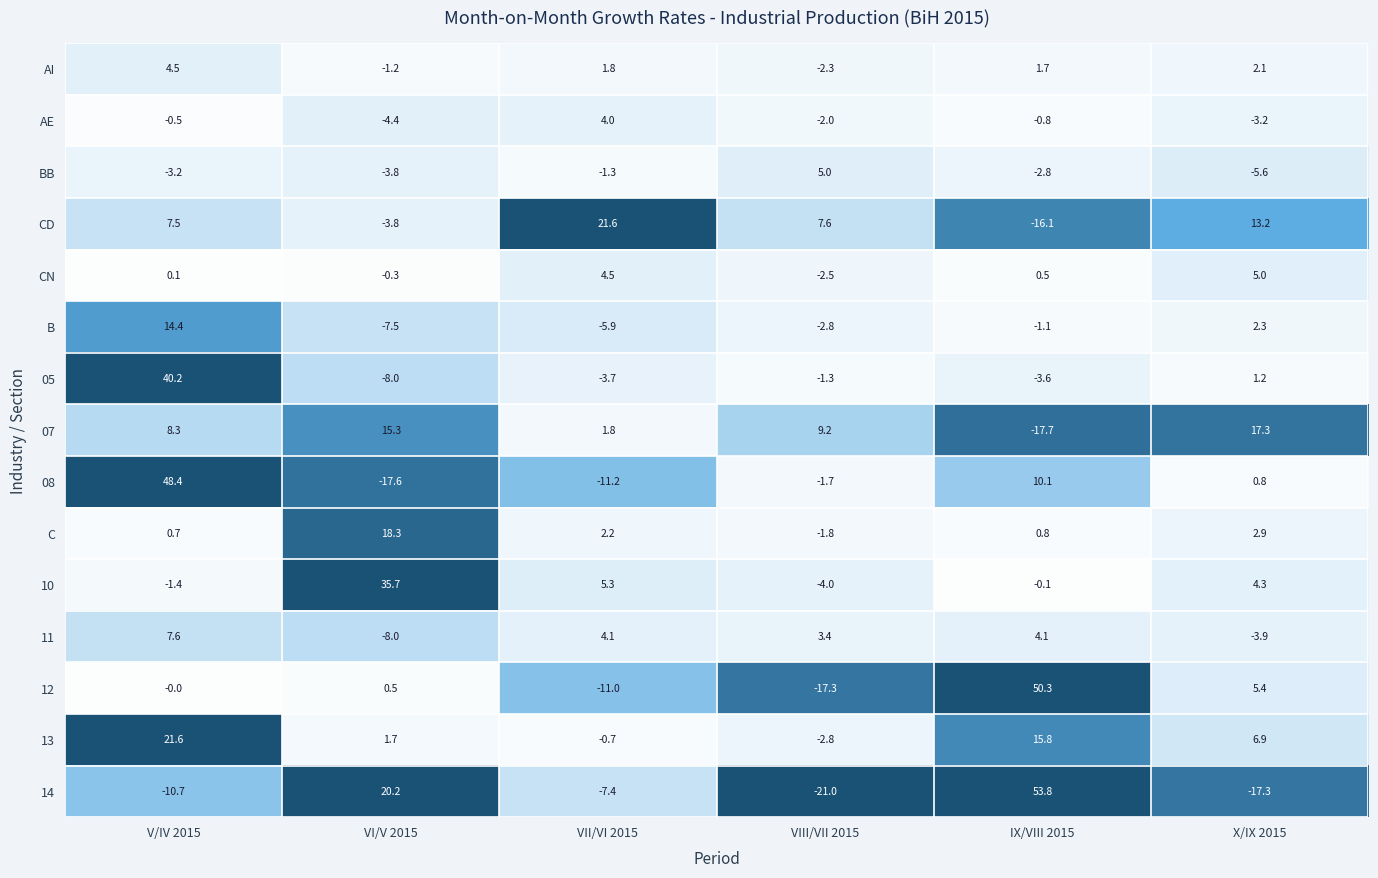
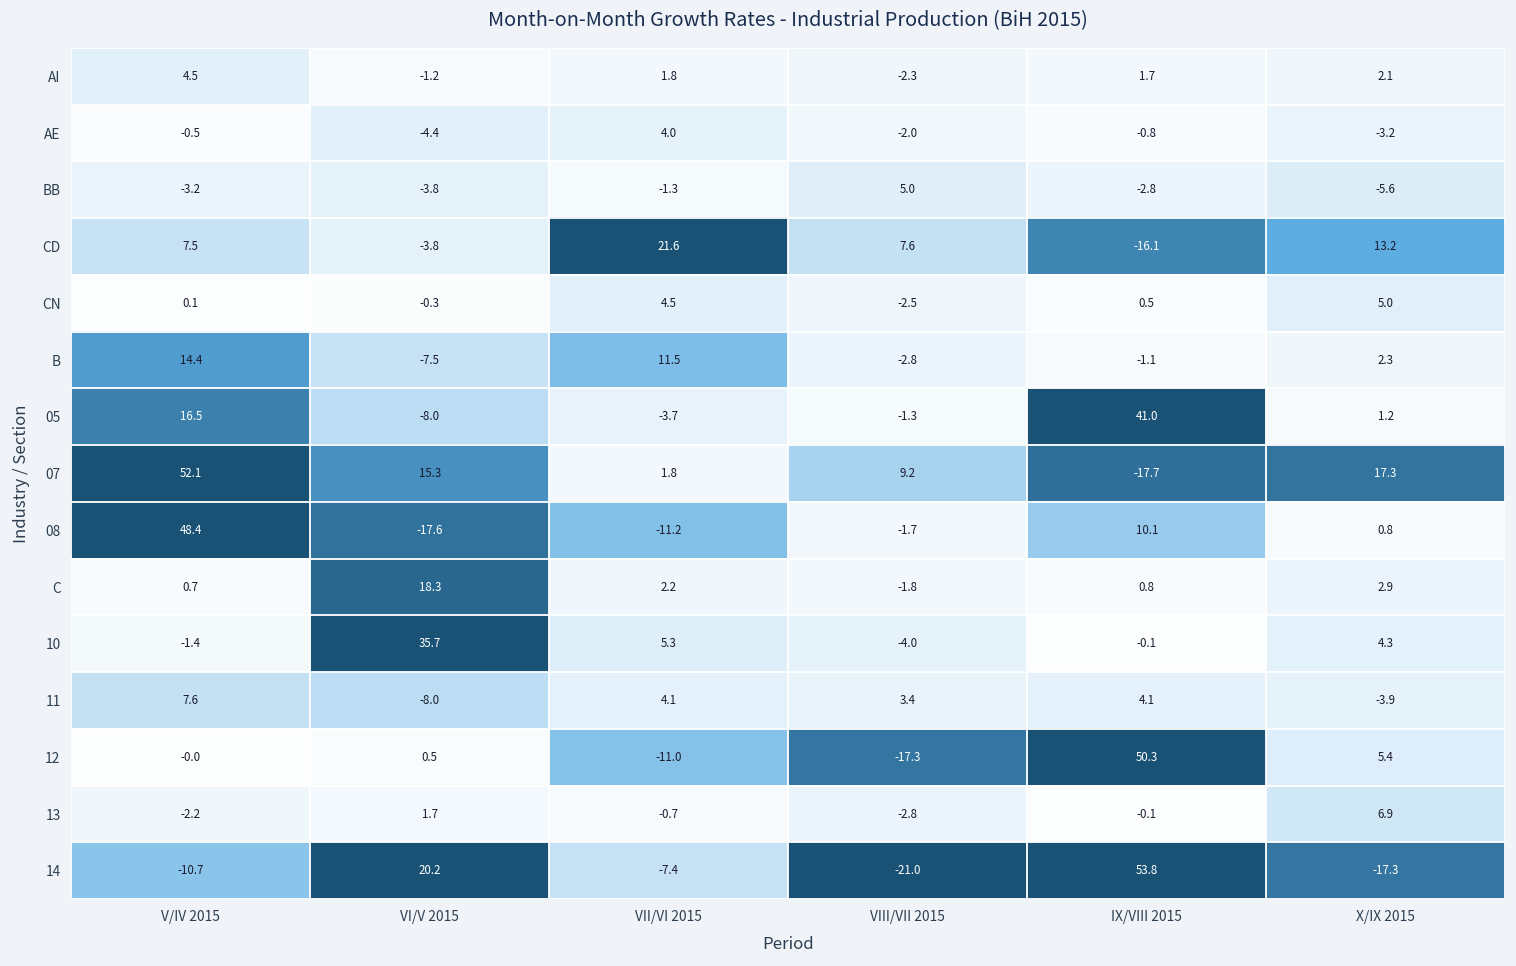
  {
    "AI": {
      "V/IV 2015": 4.5,
      "VI/V 2015": -1.2,
      "VII/VI 2015": 1.8,
      "VIII/VII 2015": -2.3,
      "IX/VIII 2015": 1.7,
      "X/IX 2015": 2.1
    },
    "AE": {
      "V/IV 2015": -0.5,
      "VI/V 2015": -4.4,
      "VII/VI 2015": 4.0,
      "VIII/VII 2015": -2.0,
      "IX/VIII 2015": -0.8,
      "X/IX 2015": -3.2
    },
    "BB": {
      "V/IV 2015": -3.2,
      "VI/V 2015": -3.8,
      "VII/VI 2015": -1.3,
      "VIII/VII 2015": 5.0,
      "IX/VIII 2015": -2.8,
      "X/IX 2015": -5.6
    },
    "CD": {
      "V/IV 2015": 7.5,
      "VI/V 2015": -3.8,
      "VII/VI 2015": 21.6,
      "VIII/VII 2015": 7.6,
      "IX/VIII 2015": -16.1,
      "X/IX 2015": 13.2
    },
    "CN": {
      "V/IV 2015": 0.1,
      "VI/V 2015": -0.3,
      "VII/VI 2015": 4.5,
      "VIII/VII 2015": -2.5,
      "IX/VIII 2015": 0.5,
      "X/IX 2015": 5.0
    },
    "B": {
      "V/IV 2015": 14.4,
      "VI/V 2015": -7.5,
-     "VII/VI 2015": -5.9,
+     "VII/VI 2015": 11.5,
      "VIII/VII 2015": -2.8,
      "IX/VIII 2015": -1.1,
      "X/IX 2015": 2.3
    },
    "05": {
-     "V/IV 2015": 40.2,
+     "V/IV 2015": 16.5,
      "VI/V 2015": -8.0,
      "VII/VI 2015": -3.7,
      "VIII/VII 2015": -1.3,
-     "IX/VIII 2015": -3.6,
+     "IX/VIII 2015": 41.0,
      "X/IX 2015": 1.2
    },
    "07": {
-     "V/IV 2015": 8.3,
+     "V/IV 2015": 52.1,
      "VI/V 2015": 15.3,
      "VII/VI 2015": 1.8,
      "VIII/VII 2015": 9.2,
      "IX/VIII 2015": -17.7,
      "X/IX 2015": 17.3
    },
    "08": {
      "V/IV 2015": 48.4,
      "VI/V 2015": -17.6,
      "VII/VI 2015": -11.2,
      "VIII/VII 2015": -1.7,
      "IX/VIII 2015": 10.1,
      "X/IX 2015": 0.8
    },
    "C": {
      "V/IV 2015": 0.7,
      "VI/V 2015": 18.3,
      "VII/VI 2015": 2.2,
      "VIII/VII 2015": -1.8,
      "IX/VIII 2015": 0.8,
      "X/IX 2015": 2.9
    },
    "10": {
      "V/IV 2015": -1.4,
      "VI/V 2015": 35.7,
      "VII/VI 2015": 5.3,
      "VIII/VII 2015": -4.0,
      "IX/VIII 2015": -0.1,
      "X/IX 2015": 4.3
    },
    "11": {
      "V/IV 2015": 7.6,
      "VI/V 2015": -8.0,
      "VII/VI 2015": 4.1,
      "VIII/VII 2015": 3.4,
      "IX/VIII 2015": 4.1,
      "X/IX 2015": -3.9
    },
    "12": {
      "V/IV 2015": -0.0,
      "VI/V 2015": 0.5,
      "VII/VI 2015": -11.0,
      "VIII/VII 2015": -17.3,
      "IX/VIII 2015": 50.3,
      "X/IX 2015": 5.4
    },
    "13": {
-     "V/IV 2015": 21.6,
+     "V/IV 2015": -2.2,
      "VI/V 2015": 1.7,
      "VII/VI 2015": -0.7,
      "VIII/VII 2015": -2.8,
-     "IX/VIII 2015": 15.8,
+     "IX/VIII 2015": -0.1,
      "X/IX 2015": 6.9
    },
    "14": {
      "V/IV 2015": -10.7,
      "VI/V 2015": 20.2,
      "VII/VI 2015": -7.4,
      "VIII/VII 2015": -21.0,
      "IX/VIII 2015": 53.8,
      "X/IX 2015": -17.3
    }
  }
